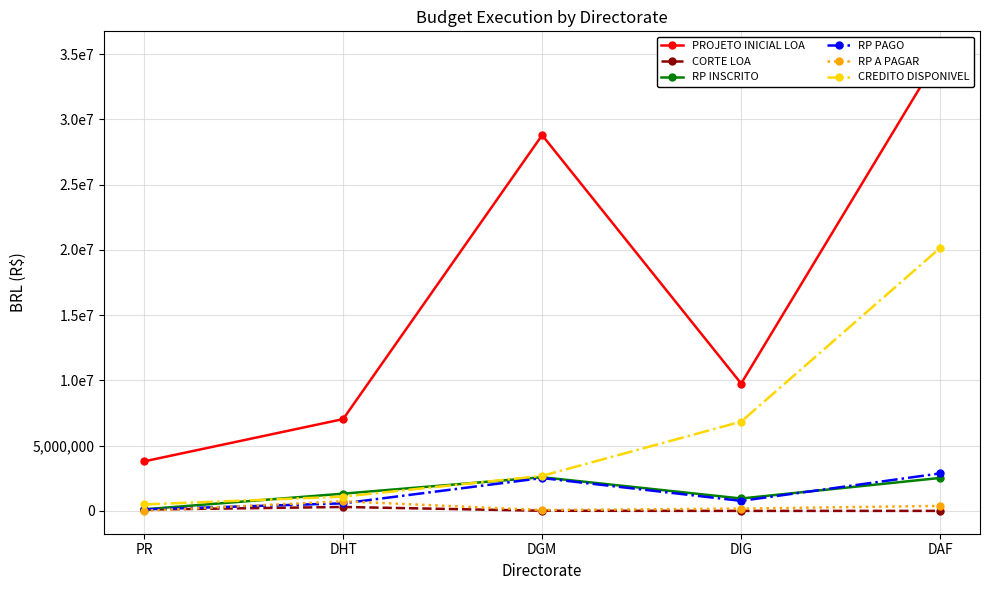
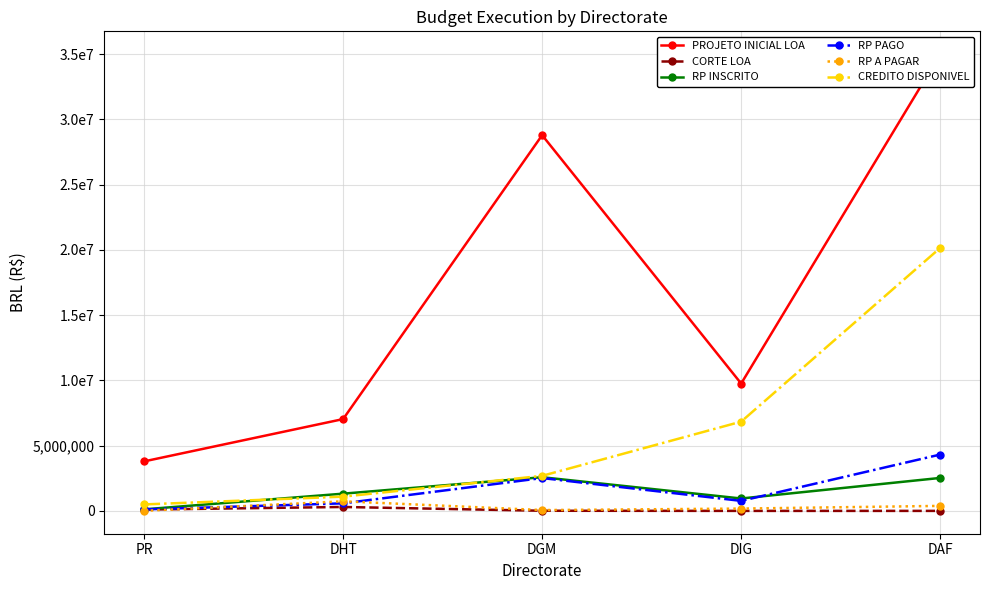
  {
    "PROJETO INICIAL LOA": {
      "PR": "3,800,000",
      "DHT": "7,000,000",
      "DGM": "28,800,000",
      "DIG": "9,800,000"
    },
    "CORTE LOA": {
      "DHT": "300,000",
      "DAF": "0"
    },
    "RP INSCRITO": {
      "DHT": "1,300,000",
      "DAF": "2,500,000"
    },
    "RP PAGO": {
-     "DAF": "2,900,000"
+     "DAF": "4,300,000"
    }
  }
